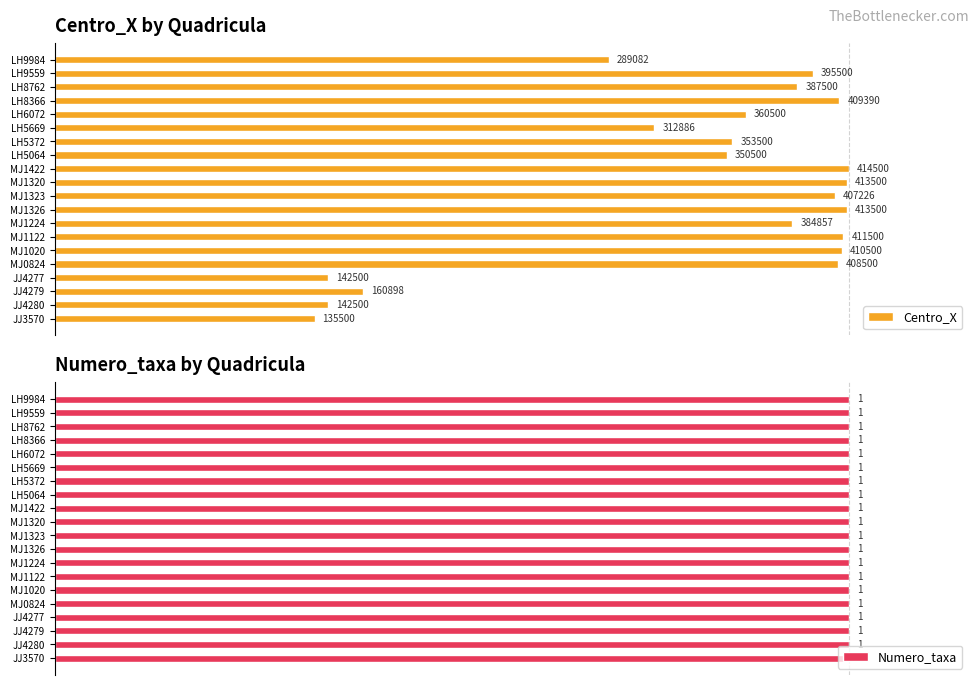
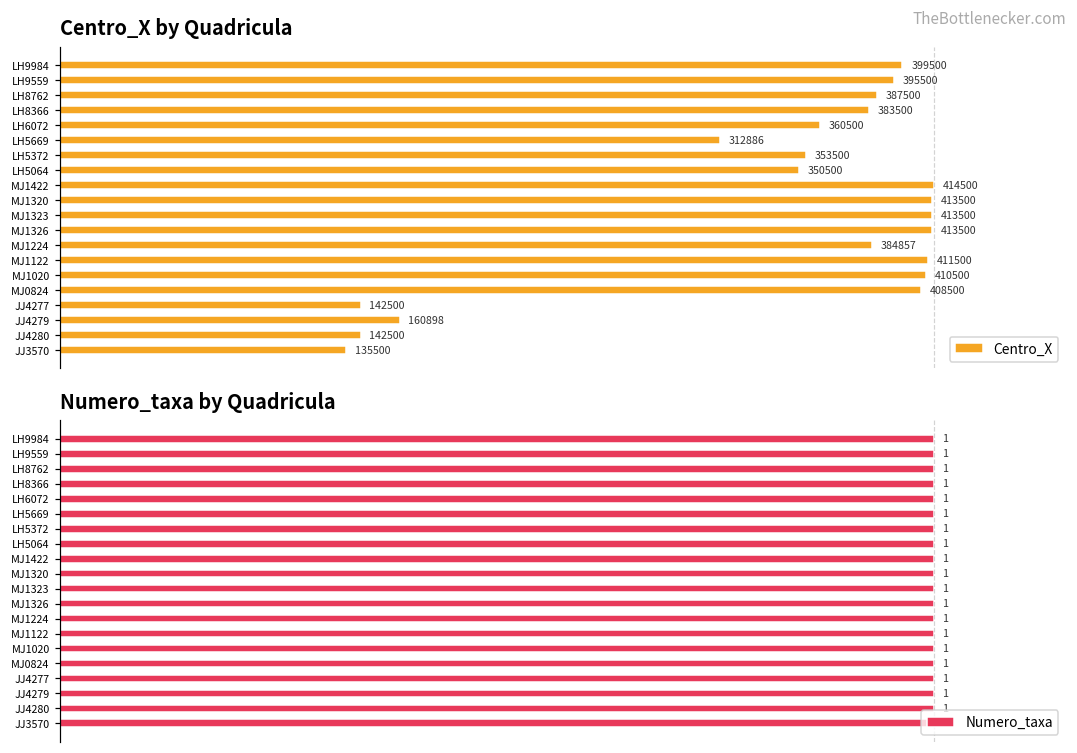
  {
    "Centro_X by Quadricula": {
-     "LH9984": 289082,
-     "LH8366": 409390,
-     "MJ1323": 407226
+     "LH9984": 399500,
+     "LH8366": 383500,
+     "MJ1323": 413500
    }
  }
